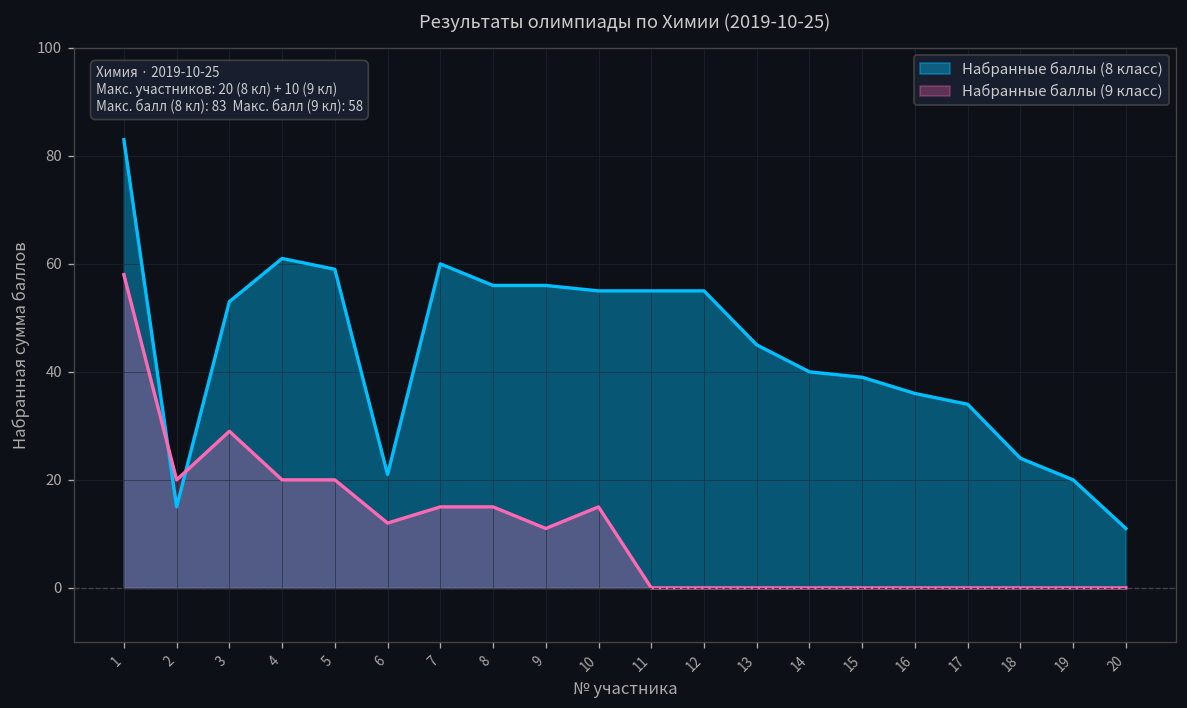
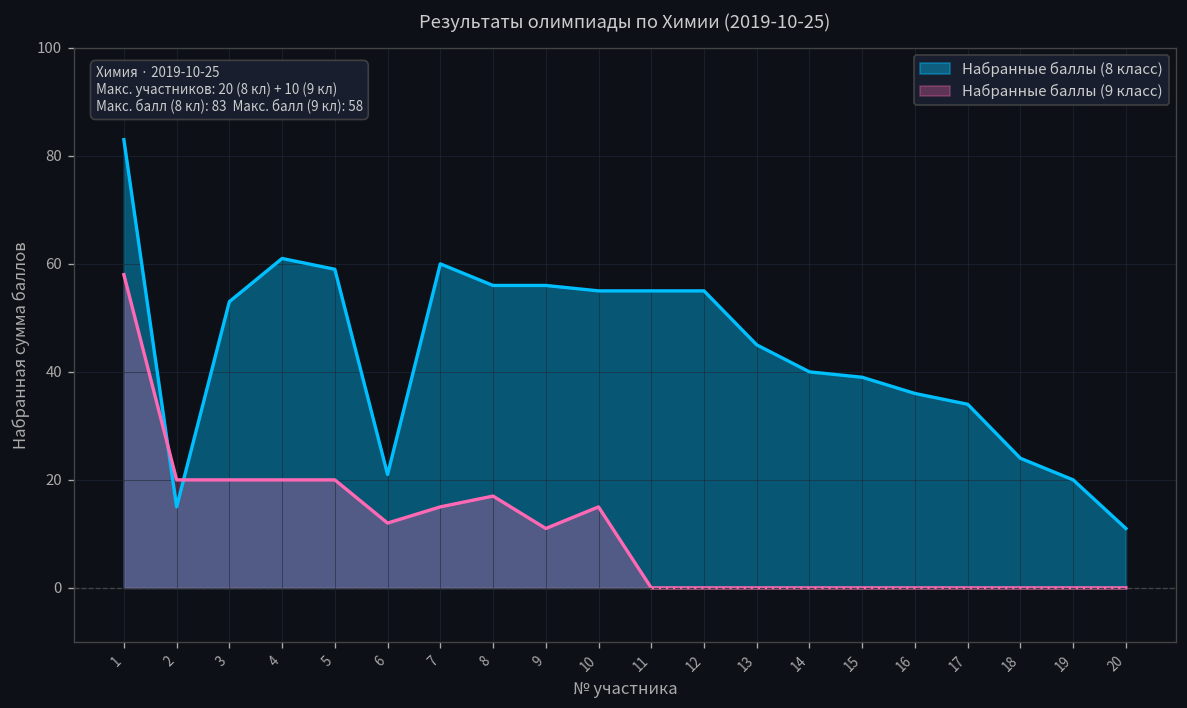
  {
    "Набранные баллы (8 класс)": {
      "1": 83,
      "2": 15,
      "3": 53,
      "4": 61,
      "5": 59,
      "6": 21,
      "7": 60,
      "8": 56,
      "9": 56,
      "10": 55,
      "11": 55,
      "12": 55,
      "13": 45,
      "14": 40,
      "15": 39,
      "16": 36,
      "17": 34,
      "18": 24,
      "19": 20,
      "20": 11
    },
    "Набранные баллы (9 класс)": {
      "1": 58,
      "2": 20,
-     "3": 29,
+     "3": 20,
      "4": 20,
      "5": 20,
      "6": 12,
      "7": 15,
-     "8": 15,
+     "8": 17,
      "9": 11,
      "10": 15,
      "11": 0,
      "12": 0,
      "13": 0,
      "14": 0,
      "15": 0,
      "16": 0,
      "17": 0,
      "18": 0,
      "19": 0,
      "20": 0
    }
  }
